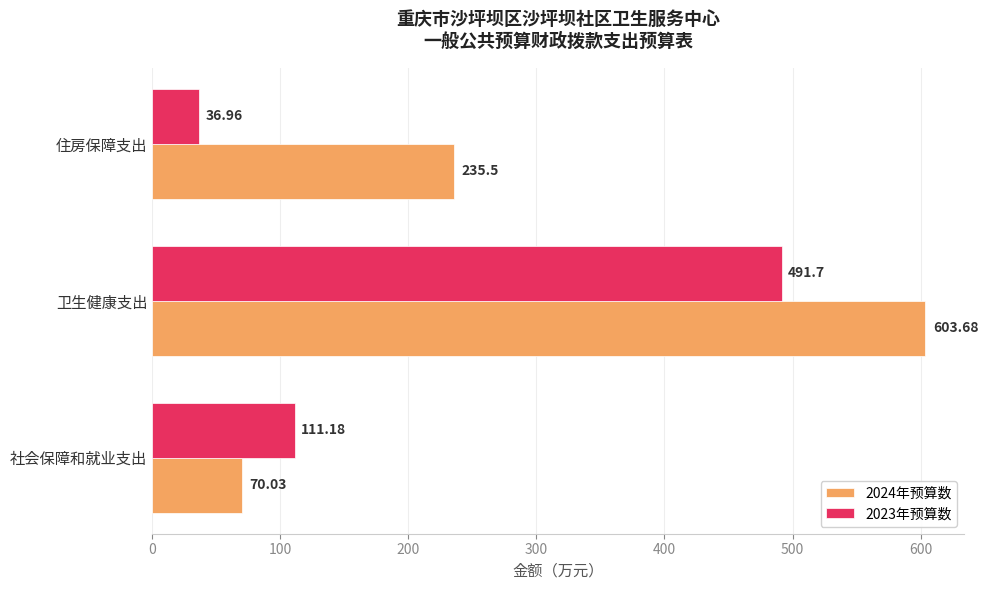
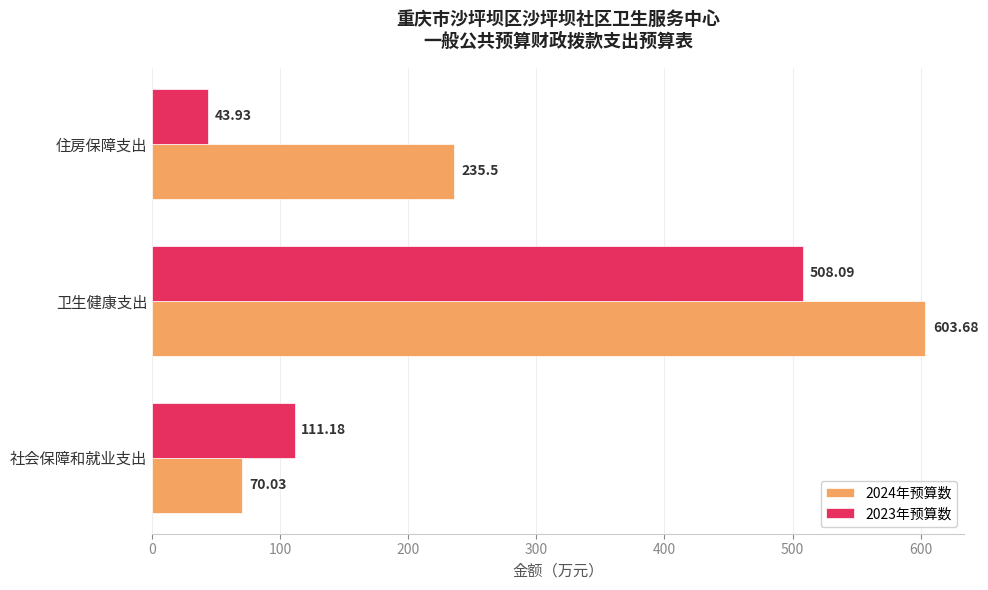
  {
    "2024年预算数": {
      "住房保障支出": 235.5,
      "卫生健康支出": 603.68,
      "社会保障和就业支出": 70.03
    },
    "2023年预算数": {
-     "住房保障支出": 36.96,
-     "卫生健康支出": 491.7,
+     "住房保障支出": 43.93,
+     "卫生健康支出": 508.09,
      "社会保障和就业支出": 111.18
    }
  }
